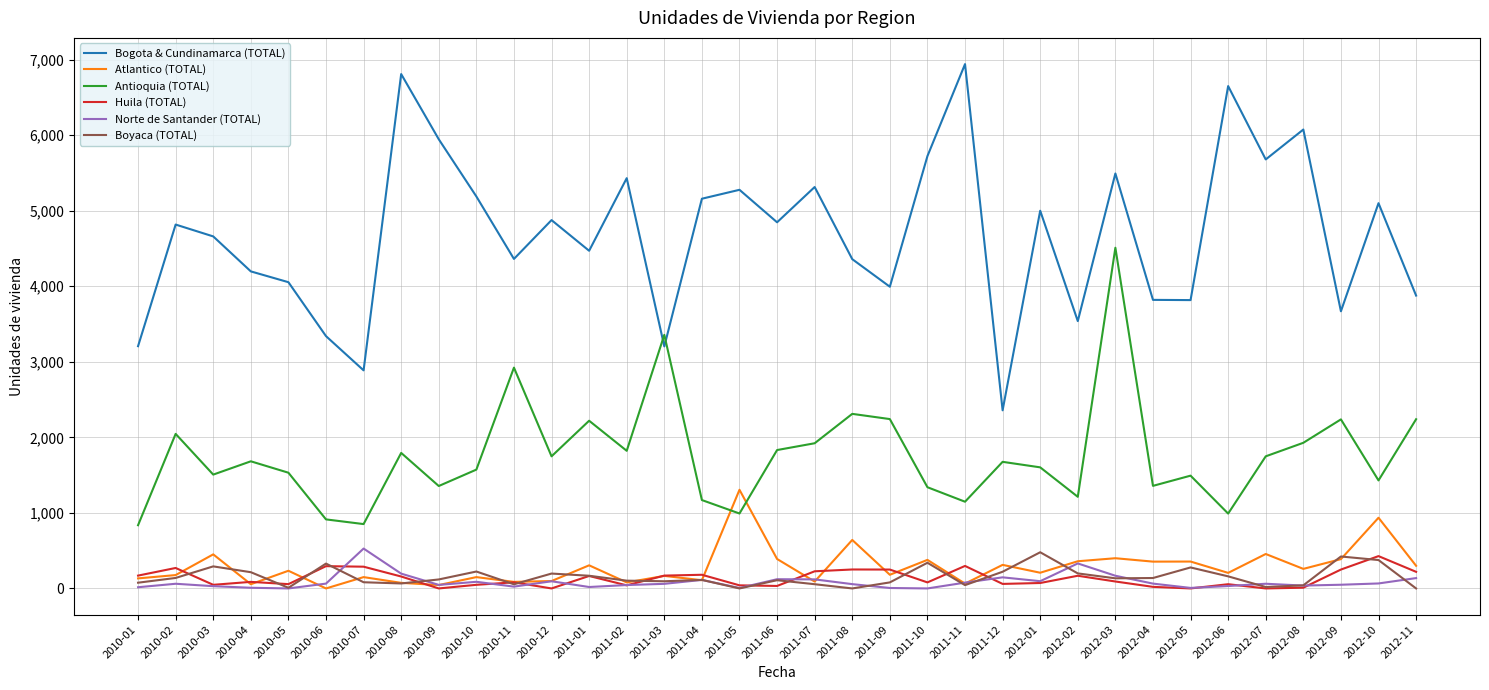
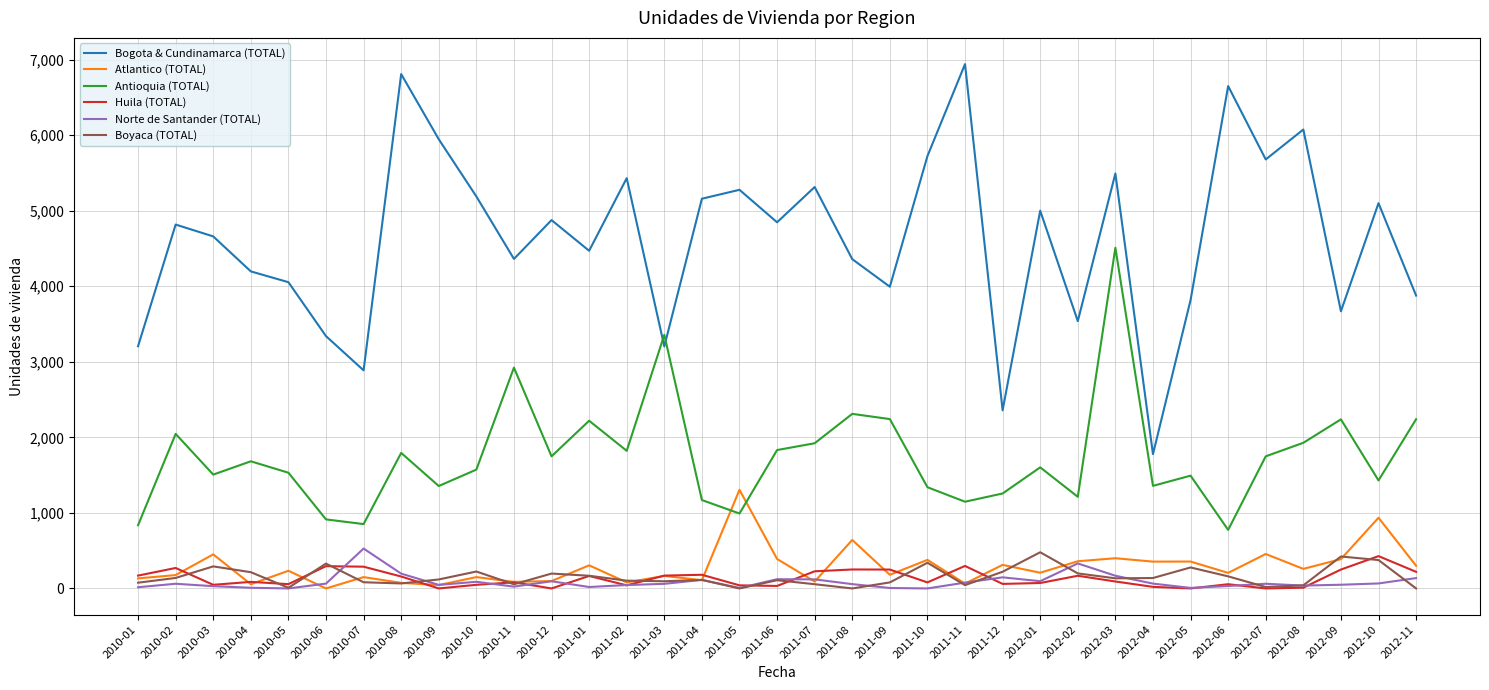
  {
    "Bogota & Cundinamarca (TOTAL)": {
      "2010-01": "3,200",
      "2010-02": "4,800",
      "2010-03": "4,700",
      "2010-04": "4,200",
      "2010-05": "4,100",
      "2010-06": "3,300",
      "2010-07": "2,900",
      "2010-08": "6,800",
      "2010-09": "5,900",
      "2010-10": "5,200",
      "2010-11": "4,400",
      "2010-12": "4,900",
      "2011-01": "4,500",
      "2011-02": "5,400",
      "2011-03": "3,200",
      "2011-04": "5,200",
      "2011-05": "5,300",
      "2011-06": "4,800",
      "2011-07": "5,300",
      "2011-08": "4,400",
      "2011-09": "4,000",
      "2011-10": "5,700",
      "2011-11": "6,900",
      "2011-12": "2,400",
      "2012-01": "5,000",
      "2012-02": "3,500",
      "2012-03": "5,500",
-     "2012-04": "3,800",
+     "2012-04": "1,800",
      "2012-05": "3,800",
      "2012-06": "6,700",
      "2012-07": "5,700",
      "2012-08": "6,100",
      "2012-09": "3,700",
      "2012-10": "5,100",
      "2012-11": "3,900"
    },
    "Atlantico (TOTAL)": {
      "2010-01": "100",
      "2010-02": "200",
      "2010-03": "500",
      "2010-05": "200",
      "2010-06": "0",
      "2010-07": "200",
      "2010-10": "200",
      "2011-01": "300",
      "2011-05": "1,300",
      "2011-06": "400",
      "2011-08": "600",
      "2011-09": "200",
      "2011-10": "400",
      "2011-12": "300",
      "2012-01": "200",
      "2012-03": "400",
      "2012-04": "400",
      "2012-05": "400",
      "2012-06": "200",
      "2012-07": "500",
      "2012-08": "300",
      "2012-09": "400",
      "2012-10": "900",
      "2012-11": "300"
    },
    "Antioquia (TOTAL)": {
      "2010-01": "800",
      "2010-02": "2,000",
      "2010-03": "1,500",
      "2010-04": "1,700",
      "2010-05": "1,500",
      "2010-06": "900",
      "2010-07": "900",
      "2010-08": "1,800",
      "2010-09": "1,400",
      "2010-10": "1,600",
      "2010-11": "2,900",
      "2010-12": "1,700",
      "2011-01": "2,200",
      "2011-02": "1,800",
      "2011-03": "3,400",
      "2011-04": "1,200",
      "2011-05": "1,000",
      "2011-06": "1,800",
      "2011-07": "1,900",
      "2011-08": "2,300",
      "2011-09": "2,200",
      "2011-10": "1,300",
      "2011-11": "1,100",
-     "2011-12": "1,700",
+     "2011-12": "1,300",
      "2012-01": "1,600",
      "2012-02": "1,200",
      "2012-03": "4,500",
      "2012-04": "1,400",
      "2012-05": "1,500",
-     "2012-06": "1,000",
+     "2012-06": "800",
      "2012-07": "1,700",
      "2012-08": "1,900",
      "2012-09": "2,200",
      "2012-10": "1,400",
      "2012-11": "2,200"
    },
    "Huila (TOTAL)": {
      "2010-01": "200",
      "2010-02": "300",
      "2010-05": "100",
      "2010-06": "300",
      "2010-07": "300",
      "2010-08": "200",
      "2010-09": "0",
      "2010-10": "0",
      "2010-12": "0",
      "2011-04": "200",
      "2011-05": "0",
      "2011-06": "0",
      "2011-07": "200",
      "2011-08": "300",
      "2011-09": "300",
      "2011-10": "100",
      "2011-11": "300",
      "2011-12": "100",
      "2012-03": "100",
      "2012-04": "0",
      "2012-09": "300",
      "2012-10": "400",
      "2012-11": "200"
    },
    "Norte de Santander (TOTAL)": {
      "2010-01": "0",
      "2010-02": "100",
      "2010-04": "0",
      "2010-06": "100",
      "2010-07": "500",
      "2010-08": "200",
      "2010-10": "100",
      "2011-01": "0",
      "2011-08": "100",
      "2011-09": "0",
      "2011-10": "0",
      "2011-12": "100",
      "2012-04": "100",
      "2012-07": "100",
      "2012-09": "0",
      "2012-10": "100",
      "2012-11": "100"
    },
    "Boyaca (TOTAL)": {
      "2010-01": "100",
      "2010-02": "100",
      "2010-03": "300",
      "2010-04": "200",
      "2010-06": "300",
      "2010-07": "100",
      "2010-09": "100",
      "2010-10": "200",
      "2010-12": "200",
      "2011-07": "100",
      "2011-08": "0",
      "2011-09": "100",
      "2011-10": "300",
      "2011-12": "200",
      "2012-01": "500",
      "2012-04": "100",
      "2012-05": "300",
      "2012-06": "200",
      "2012-09": "400",
      "2012-10": "400",
      "2012-11": "0"
    }
  }
